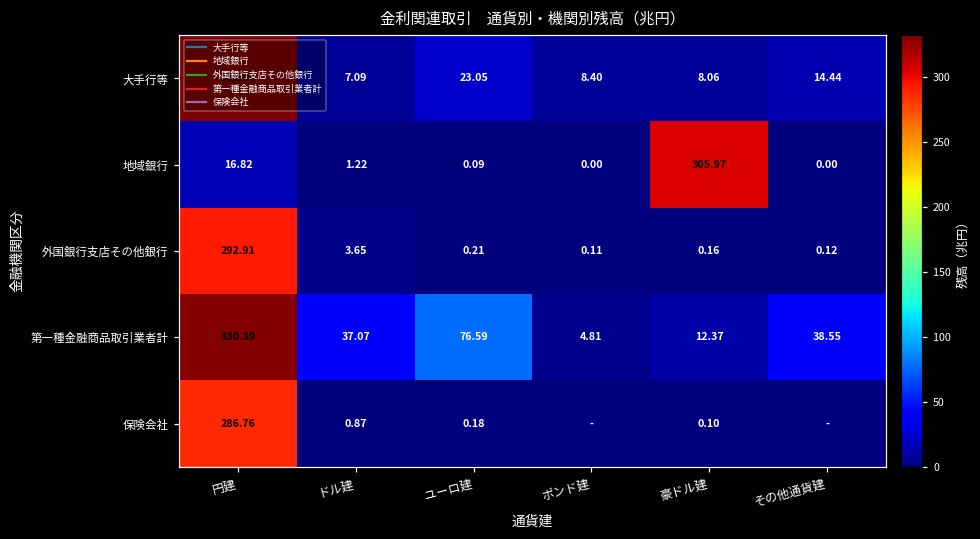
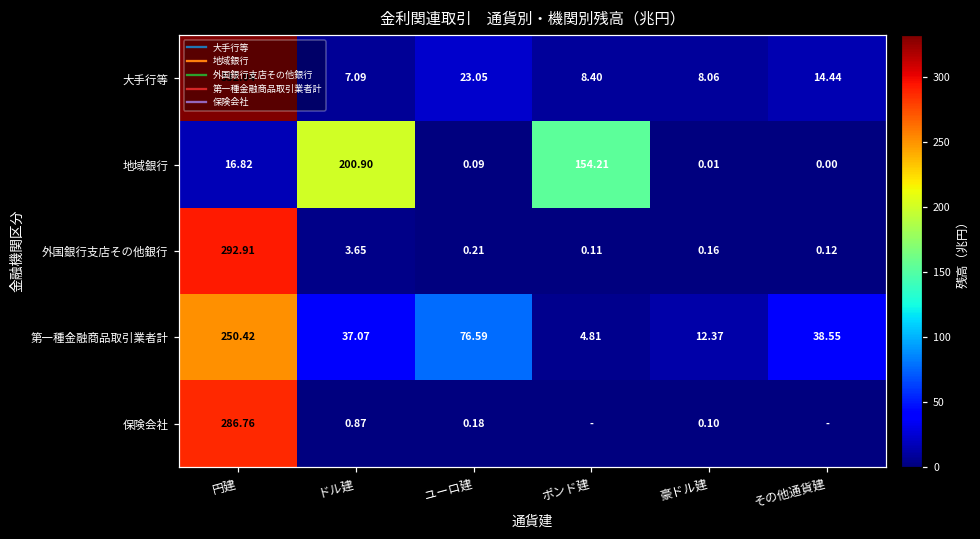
  {
    "大手行等": {
      "ドル建": 7.09,
      "ユーロ建": 23.05,
      "ポンド建": 8.40,
      "豪ドル建": 8.06,
      "その他通貨建": 14.44
    },
    "地域銀行": {
      "円建": 16.82,
-     "ドル建": 1.22,
+     "ドル建": 200.90,
      "ユーロ建": 0.09,
-     "ポンド建": 0.00,
-     "豪ドル建": 305.97,
+     "ポンド建": 154.21,
+     "豪ドル建": 0.01,
      "その他通貨建": 0.00
    },
    "外国銀行支店その他銀行": {
      "円建": 292.91,
      "ドル建": 3.65,
      "ユーロ建": 0.21,
      "ポンド建": 0.11,
      "豪ドル建": 0.16,
      "その他通貨建": 0.12
    },
    "第一種金融商品取引業者計": {
-     "円建": 330.39,
+     "円建": 250.42,
      "ドル建": 37.07,
      "ユーロ建": 76.59,
      "ポンド建": 4.81,
      "豪ドル建": 12.37,
      "その他通貨建": 38.55
    },
    "保険会社": {
      "円建": 286.76,
      "ドル建": 0.87,
      "ユーロ建": 0.18,
      "豪ドル建": 0.10
    }
  }
